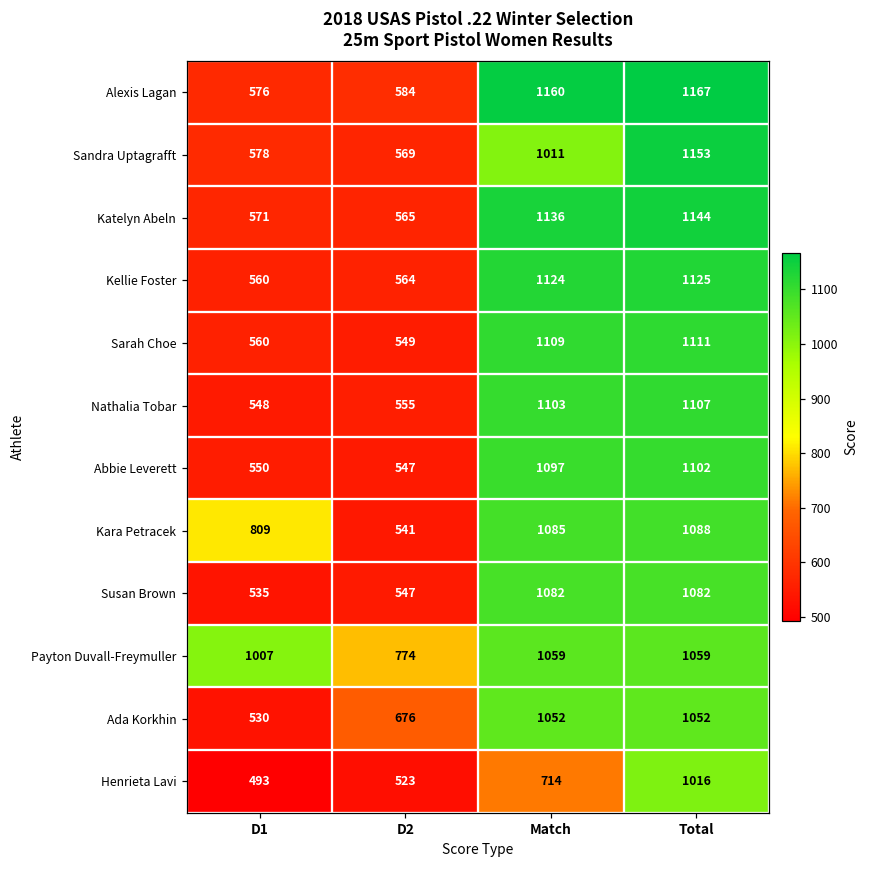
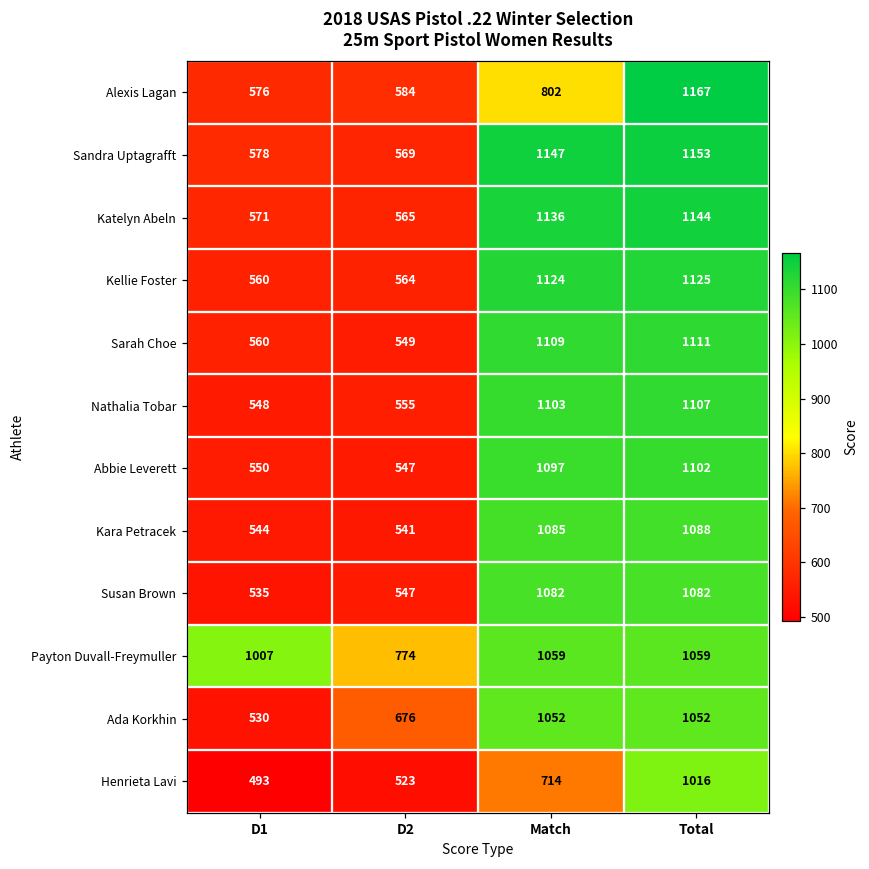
  {
    "Alexis Lagan": {
      "D1": 576,
      "D2": 584,
-     "Match": 1160,
+     "Match": 802,
      "Total": 1167
    },
    "Sandra Uptagrafft": {
      "D1": 578,
      "D2": 569,
-     "Match": 1011,
+     "Match": 1147,
      "Total": 1153
    },
    "Katelyn Abeln": {
      "D1": 571,
      "D2": 565,
      "Match": 1136,
      "Total": 1144
    },
    "Kellie Foster": {
      "D1": 560,
      "D2": 564,
      "Match": 1124,
      "Total": 1125
    },
    "Sarah Choe": {
      "D1": 560,
      "D2": 549,
      "Match": 1109,
      "Total": 1111
    },
    "Nathalia Tobar": {
      "D1": 548,
      "D2": 555,
      "Match": 1103,
      "Total": 1107
    },
    "Abbie Leverett": {
      "D1": 550,
      "D2": 547,
      "Match": 1097,
      "Total": 1102
    },
    "Kara Petracek": {
-     "D1": 809,
+     "D1": 544,
      "D2": 541,
      "Match": 1085,
      "Total": 1088
    },
    "Susan Brown": {
      "D1": 535,
      "D2": 547,
      "Match": 1082,
      "Total": 1082
    },
    "Payton Duvall-Freymuller": {
      "D1": 1007,
      "D2": 774,
      "Match": 1059,
      "Total": 1059
    },
    "Ada Korkhin": {
      "D1": 530,
      "D2": 676,
      "Match": 1052,
      "Total": 1052
    },
    "Henrieta Lavi": {
      "D1": 493,
      "D2": 523,
      "Match": 714,
      "Total": 1016
    }
  }
